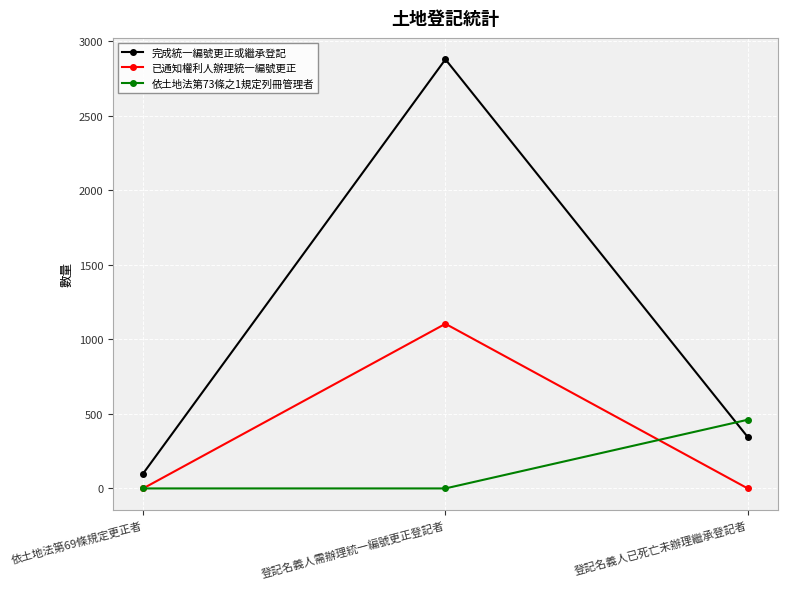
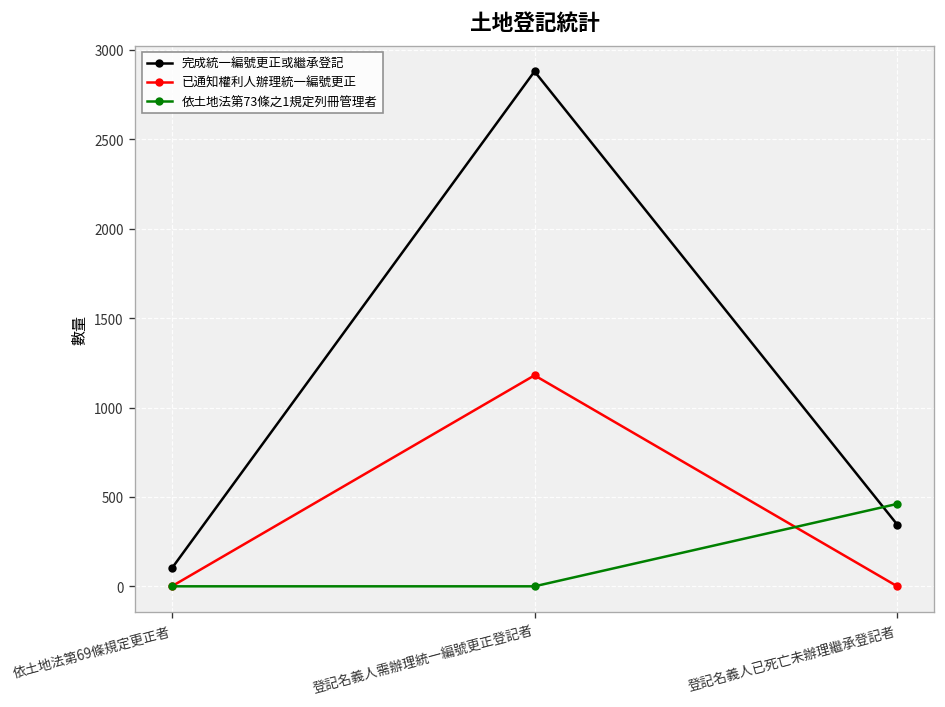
  {
    "完成統一編號更正或繼承登記": {
      "依土地法第69條規定更正者": 100,
      "登記名義人需辦理統一編號更正登記者": 2880,
      "登記名義人已死亡未辦理繼承登記者": 350
    },
    "已通知權利人辦理統一編號更正": {
-     "登記名義人需辦理統一編號更正登記者": 1110,
+     "登記名義人需辦理統一編號更正登記者": 1180,
      "登記名義人已死亡未辦理繼承登記者": 0
    },
    "依土地法第73條之1規定列冊管理者": {
      "登記名義人需辦理統一編號更正登記者": 0,
      "登記名義人已死亡未辦理繼承登記者": 460
    }
  }
